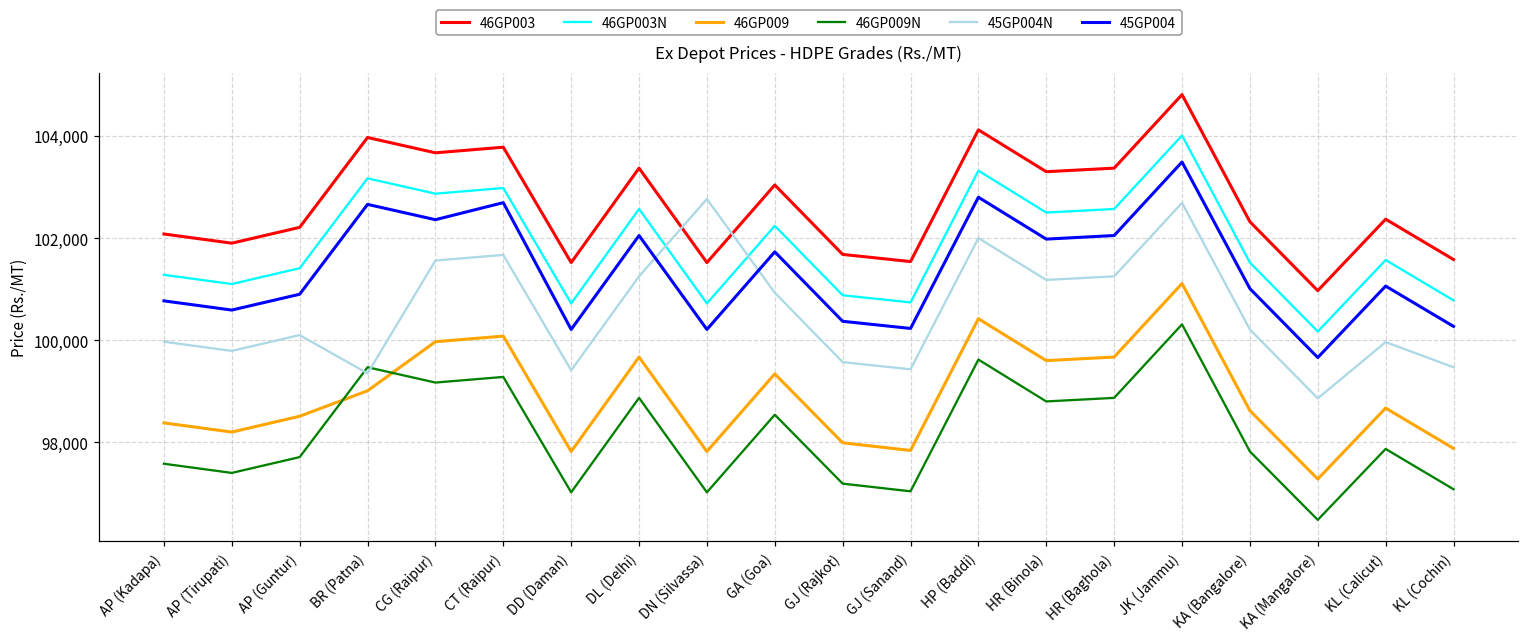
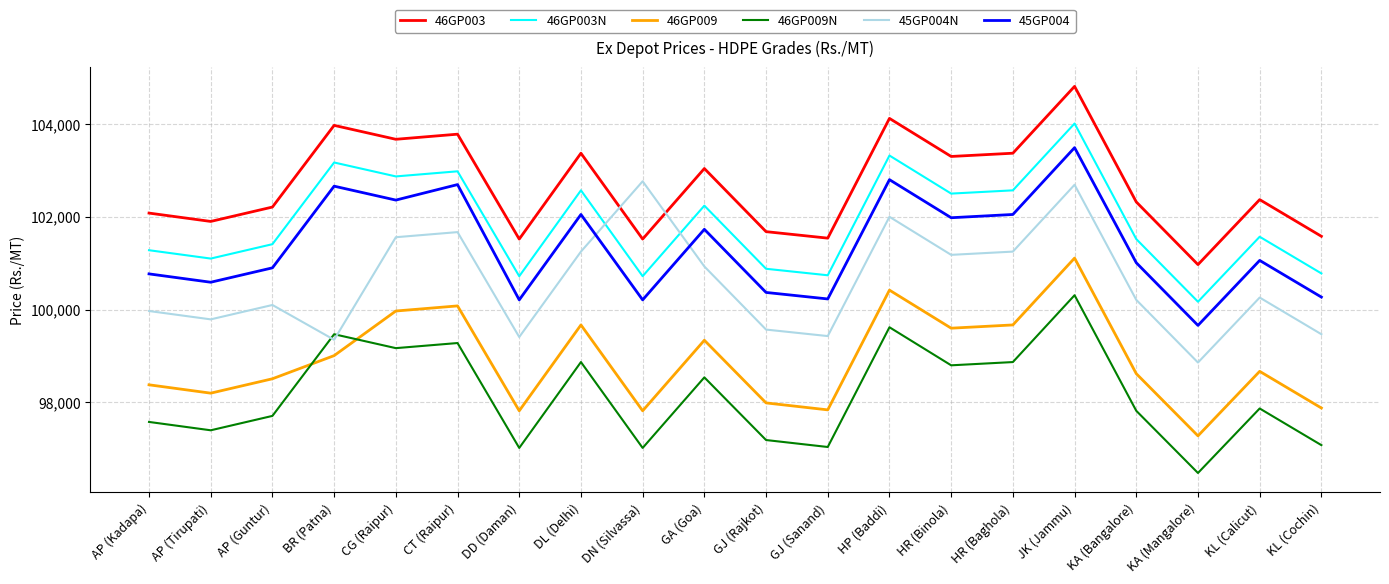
  {
    "46GP003": {
      "AP (Kadapa)": "102,100",
      "AP (Tirupati)": "101,900",
      "AP (Guntur)": "102,200",
      "BR (Patna)": "104,000",
      "CG (Raipur)": "103,700",
      "CT (Raipur)": "103,800",
      "DD (Daman)": "101,500",
      "DL (Delhi)": "103,400",
      "DN (Silvassa)": "101,500",
      "GA (Goa)": "103,000",
      "GJ (Rajkot)": "101,700",
      "GJ (Sanand)": "101,500",
      "HP (Baddi)": "104,100",
      "HR (Binola)": "103,300",
      "HR (Baghola)": "103,400",
      "JK (Jammu)": "104,800",
      "KA (Bangalore)": "102,300",
      "KA (Mangalore)": "101,000",
      "KL (Calicut)": "102,400",
      "KL (Cochin)": "101,600"
    },
    "46GP003N": {
      "AP (Kadapa)": "101,300",
      "AP (Tirupati)": "101,100",
      "AP (Guntur)": "101,400",
      "BR (Patna)": "103,200",
      "CG (Raipur)": "102,900",
      "CT (Raipur)": "103,000",
      "DD (Daman)": "100,700",
      "DL (Delhi)": "102,600",
      "DN (Silvassa)": "100,700",
      "GA (Goa)": "102,200",
      "GJ (Rajkot)": "100,900",
      "GJ (Sanand)": "100,700",
      "HP (Baddi)": "103,300",
      "HR (Binola)": "102,500",
      "HR (Baghola)": "102,600",
      "JK (Jammu)": "104,000",
      "KA (Bangalore)": "101,500",
      "KA (Mangalore)": "100,200",
      "KL (Calicut)": "101,600",
      "KL (Cochin)": "100,800"
    },
    "46GP009": {
      "AP (Kadapa)": "98,400",
      "AP (Tirupati)": "98,200",
      "AP (Guntur)": "98,500",
      "BR (Patna)": "99,000",
      "CG (Raipur)": "100,000",
      "CT (Raipur)": "100,100",
      "DD (Daman)": "97,800",
      "DL (Delhi)": "99,700",
      "DN (Silvassa)": "97,800",
      "GA (Goa)": "99,300",
      "GJ (Rajkot)": "98,000",
      "GJ (Sanand)": "97,800",
      "HP (Baddi)": "100,400",
      "HR (Binola)": "99,600",
      "HR (Baghola)": "99,700",
      "JK (Jammu)": "101,100",
      "KA (Bangalore)": "98,600",
      "KA (Mangalore)": "97,300",
      "KL (Calicut)": "98,700",
      "KL (Cochin)": "97,900"
    },
    "46GP009N": {
      "AP (Kadapa)": "97,600",
      "AP (Tirupati)": "97,400",
      "AP (Guntur)": "97,700",
      "BR (Patna)": "99,500",
      "CG (Raipur)": "99,200",
      "CT (Raipur)": "99,300",
      "DD (Daman)": "97,000",
      "DL (Delhi)": "98,900",
      "DN (Silvassa)": "97,000",
      "GA (Goa)": "98,500",
      "GJ (Rajkot)": "97,200",
      "GJ (Sanand)": "97,000",
      "HP (Baddi)": "99,600",
      "HR (Binola)": "98,800",
      "HR (Baghola)": "98,900",
      "JK (Jammu)": "100,300",
      "KA (Bangalore)": "97,800",
      "KA (Mangalore)": "96,500",
      "KL (Calicut)": "97,900",
      "KL (Cochin)": "97,100"
    },
    "45GP004N": {
      "AP (Kadapa)": "100,000",
      "AP (Tirupati)": "99,800",
      "AP (Guntur)": "100,100",
      "BR (Patna)": "99,400",
      "CG (Raipur)": "101,600",
      "CT (Raipur)": "101,700",
      "DD (Daman)": "99,400",
      "DL (Delhi)": "101,300",
      "DN (Silvassa)": "102,800",
      "GA (Goa)": "100,900",
      "GJ (Rajkot)": "99,600",
      "GJ (Sanand)": "99,400",
      "HP (Baddi)": "102,000",
      "HR (Binola)": "101,200",
      "HR (Baghola)": "101,300",
      "JK (Jammu)": "102,700",
      "KA (Bangalore)": "100,200",
      "KA (Mangalore)": "98,900",
-     "KL (Calicut)": "100,000",
+     "KL (Calicut)": "100,300",
      "KL (Cochin)": "99,500"
    },
    "45GP004": {
      "AP (Kadapa)": "100,800",
      "AP (Tirupati)": "100,600",
      "AP (Guntur)": "100,900",
      "BR (Patna)": "102,700",
      "CG (Raipur)": "102,400",
      "CT (Raipur)": "102,700",
      "DD (Daman)": "100,200",
      "DL (Delhi)": "102,100",
      "DN (Silvassa)": "100,200",
      "GA (Goa)": "101,700",
      "GJ (Rajkot)": "100,400",
      "GJ (Sanand)": "100,200",
      "HP (Baddi)": "102,800",
      "HR (Binola)": "102,000",
      "HR (Baghola)": "102,100",
      "JK (Jammu)": "103,500",
      "KA (Bangalore)": "101,000",
      "KA (Mangalore)": "99,700",
      "KL (Calicut)": "101,100",
      "KL (Cochin)": "100,300"
    }
  }
